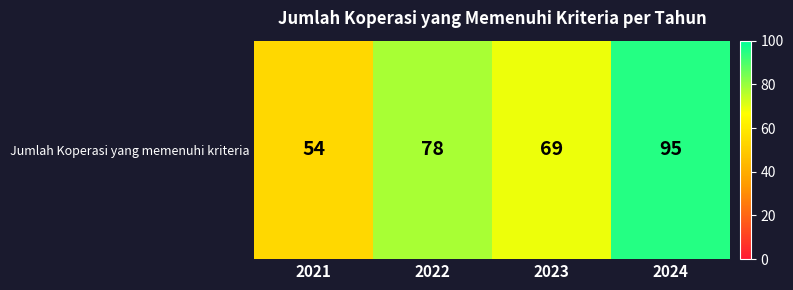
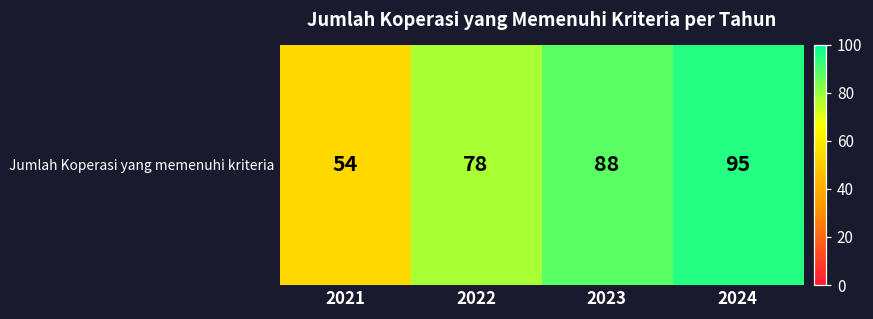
  {
    "Jumlah Koperasi yang memenuhi kriteria": {
      "2021": 54,
      "2022": 78,
-     "2023": 69,
+     "2023": 88,
      "2024": 95
    }
  }
